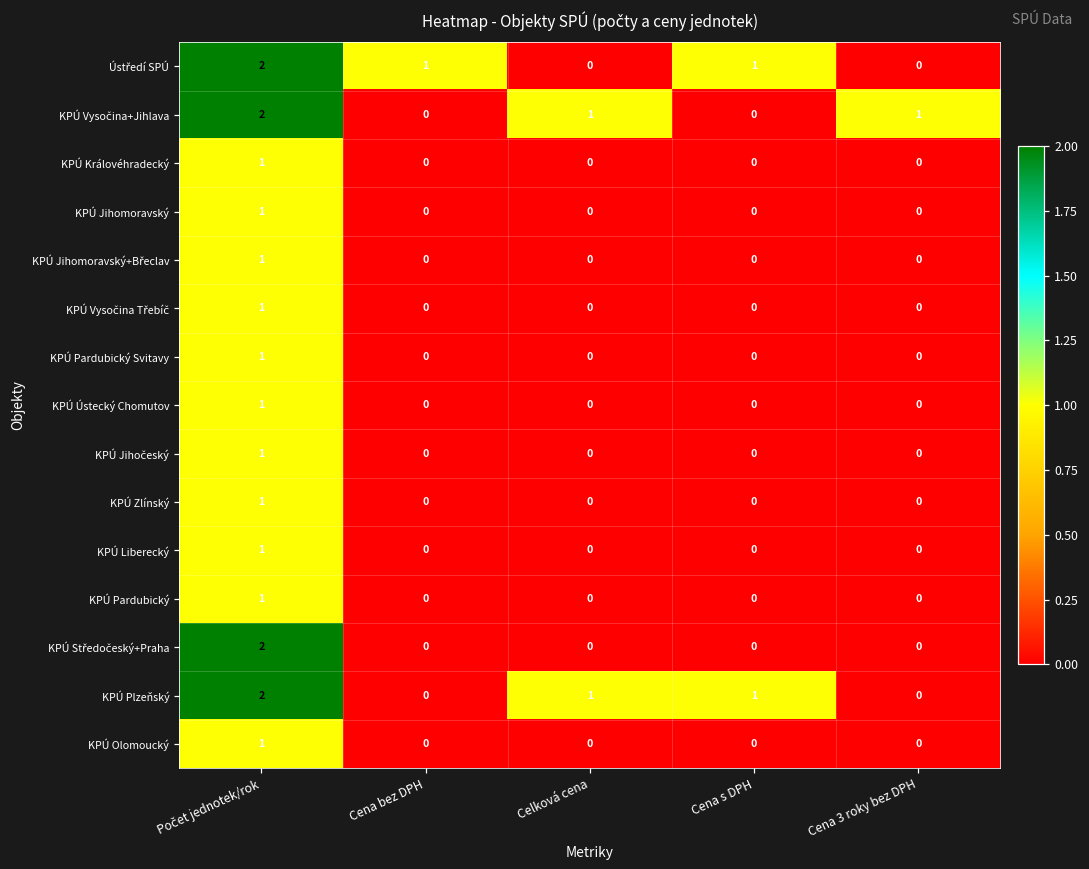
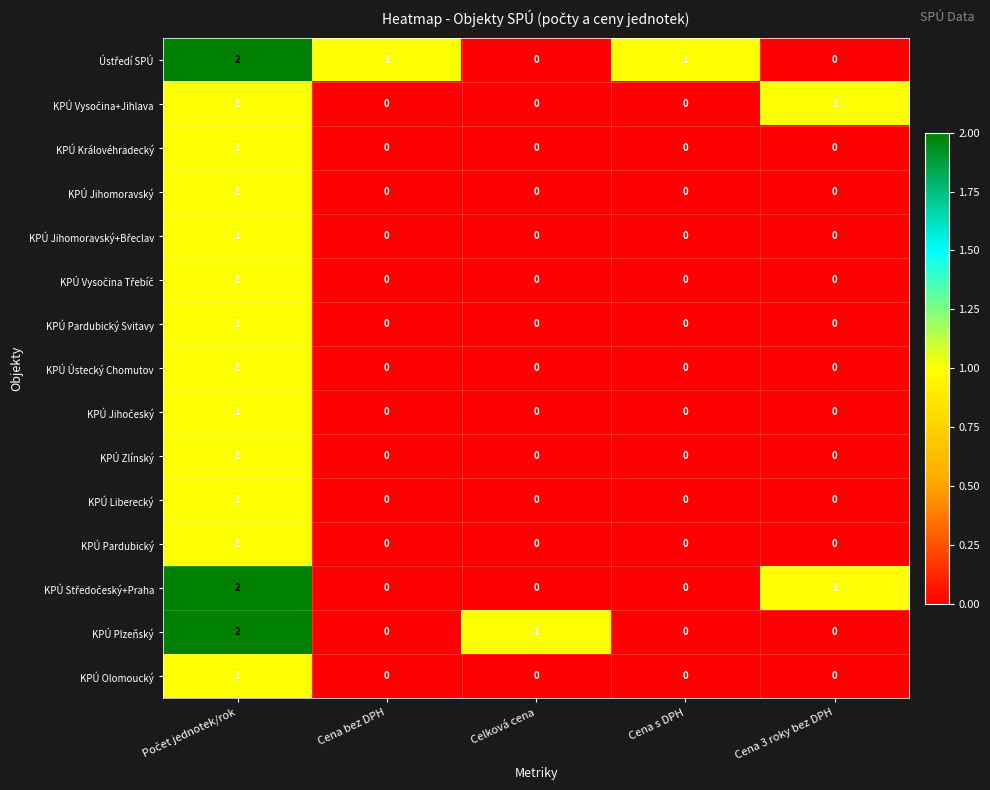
  {
    "Ústředí SPÚ": {
      "Počet jednotek/rok": 2,
      "Cena bez DPH": 1,
      "Celková cena": 0,
      "Cena s DPH": 1,
      "Cena 3 roky bez DPH": 0
    },
    "KPÚ Vysočina+Jihlava": {
-     "Počet jednotek/rok": 2,
+     "Počet jednotek/rok": 1,
      "Cena bez DPH": 0,
-     "Celková cena": 1,
+     "Celková cena": 0,
      "Cena s DPH": 0,
      "Cena 3 roky bez DPH": 1
    },
    "KPÚ Královéhradecký": {
      "Počet jednotek/rok": 1,
      "Cena bez DPH": 0,
      "Celková cena": 0,
      "Cena s DPH": 0,
      "Cena 3 roky bez DPH": 0
    },
    "KPÚ Jihomoravský": {
      "Počet jednotek/rok": 1,
      "Cena bez DPH": 0,
      "Celková cena": 0,
      "Cena s DPH": 0,
      "Cena 3 roky bez DPH": 0
    },
    "KPÚ Jihomoravský+Břeclav": {
      "Počet jednotek/rok": 1,
      "Cena bez DPH": 0,
      "Celková cena": 0,
      "Cena s DPH": 0,
      "Cena 3 roky bez DPH": 0
    },
    "KPÚ Vysočina Třebíč": {
      "Počet jednotek/rok": 1,
      "Cena bez DPH": 0,
      "Celková cena": 0,
      "Cena s DPH": 0,
      "Cena 3 roky bez DPH": 0
    },
    "KPÚ Pardubický Svitavy": {
      "Počet jednotek/rok": 1,
      "Cena bez DPH": 0,
      "Celková cena": 0,
      "Cena s DPH": 0,
      "Cena 3 roky bez DPH": 0
    },
    "KPÚ Ústecký Chomutov": {
      "Počet jednotek/rok": 1,
      "Cena bez DPH": 0,
      "Celková cena": 0,
      "Cena s DPH": 0,
      "Cena 3 roky bez DPH": 0
    },
    "KPÚ Jihočeský": {
      "Počet jednotek/rok": 1,
      "Cena bez DPH": 0,
      "Celková cena": 0,
      "Cena s DPH": 0,
      "Cena 3 roky bez DPH": 0
    },
    "KPÚ Zlínský": {
      "Počet jednotek/rok": 1,
      "Cena bez DPH": 0,
      "Celková cena": 0,
      "Cena s DPH": 0,
      "Cena 3 roky bez DPH": 0
    },
    "KPÚ Liberecký": {
      "Počet jednotek/rok": 1,
      "Cena bez DPH": 0,
      "Celková cena": 0,
      "Cena s DPH": 0,
      "Cena 3 roky bez DPH": 0
    },
    "KPÚ Pardubický": {
      "Počet jednotek/rok": 1,
      "Cena bez DPH": 0,
      "Celková cena": 0,
      "Cena s DPH": 0,
      "Cena 3 roky bez DPH": 0
    },
    "KPÚ Středočeský+Praha": {
      "Počet jednotek/rok": 2,
      "Cena bez DPH": 0,
      "Celková cena": 0,
      "Cena s DPH": 0,
-     "Cena 3 roky bez DPH": 0
+     "Cena 3 roky bez DPH": 1
    },
    "KPÚ Plzeňský": {
      "Počet jednotek/rok": 2,
      "Cena bez DPH": 0,
      "Celková cena": 1,
-     "Cena s DPH": 1,
+     "Cena s DPH": 0,
      "Cena 3 roky bez DPH": 0
    },
    "KPÚ Olomoucký": {
      "Počet jednotek/rok": 1,
      "Cena bez DPH": 0,
      "Celková cena": 0,
      "Cena s DPH": 0,
      "Cena 3 roky bez DPH": 0
    }
  }
